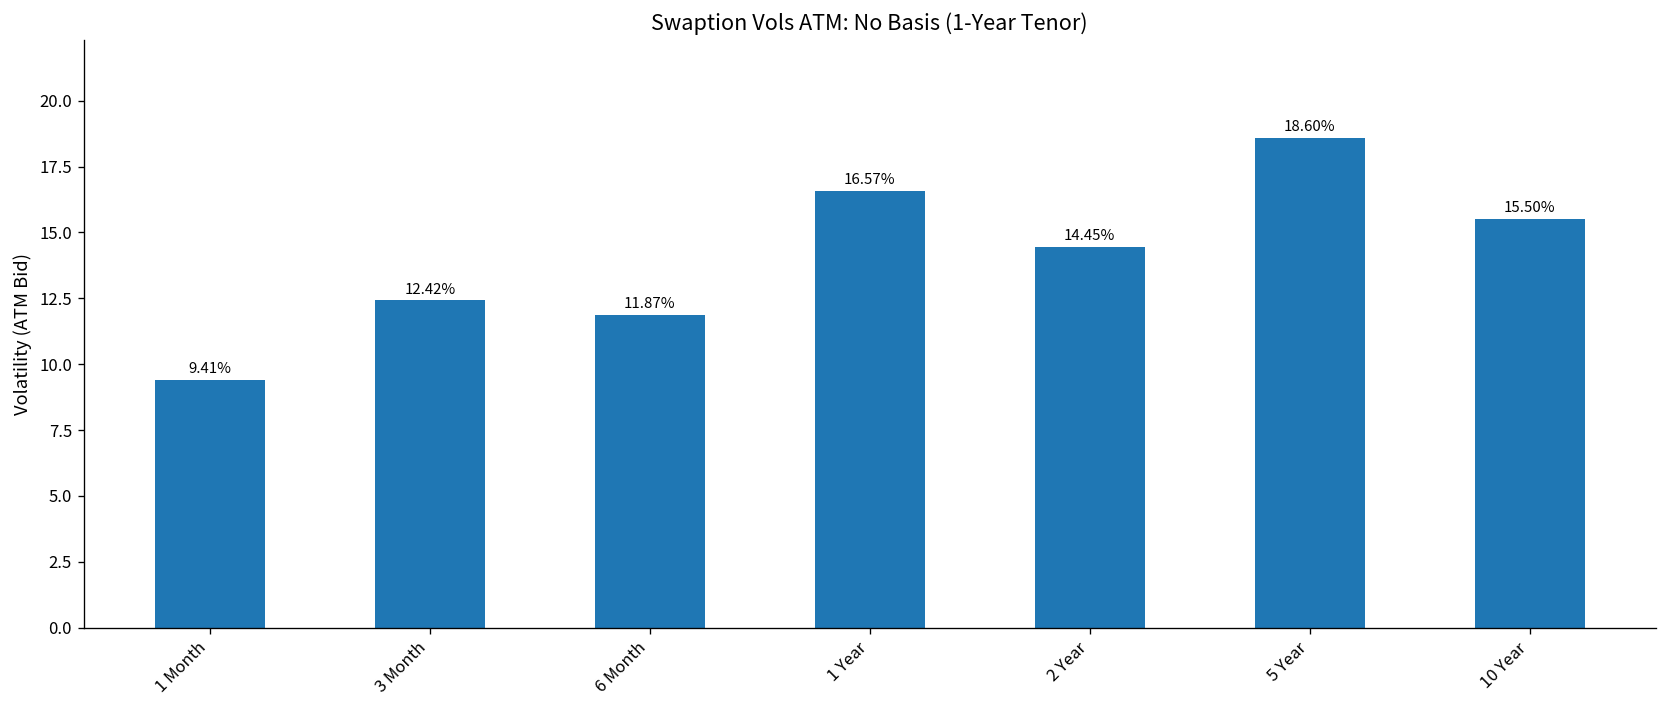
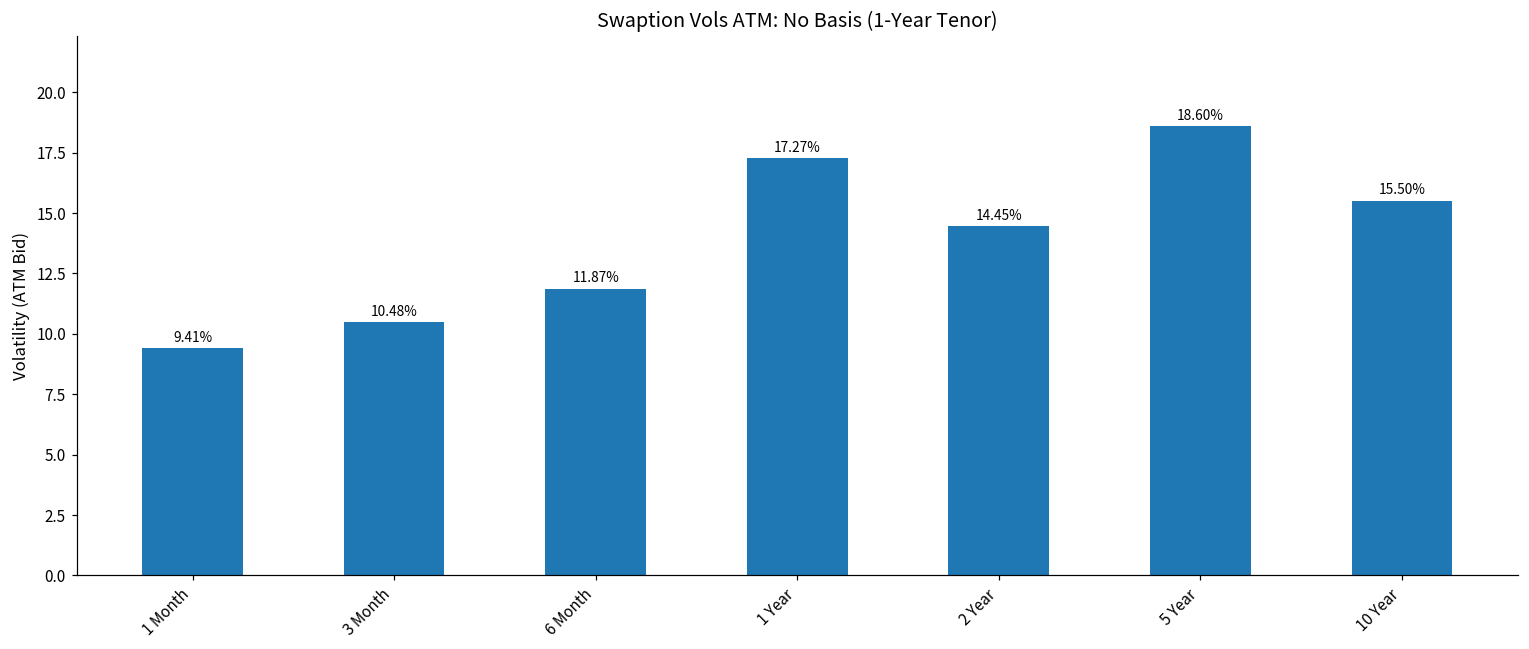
  {
    "1 Month": "9.41%",
-   "3 Month": "12.42%",
+   "3 Month": "10.48%",
    "6 Month": "11.87%",
-   "1 Year": "16.57%",
+   "1 Year": "17.27%",
    "2 Year": "14.45%",
    "5 Year": "18.60%",
    "10 Year": "15.50%"
  }
